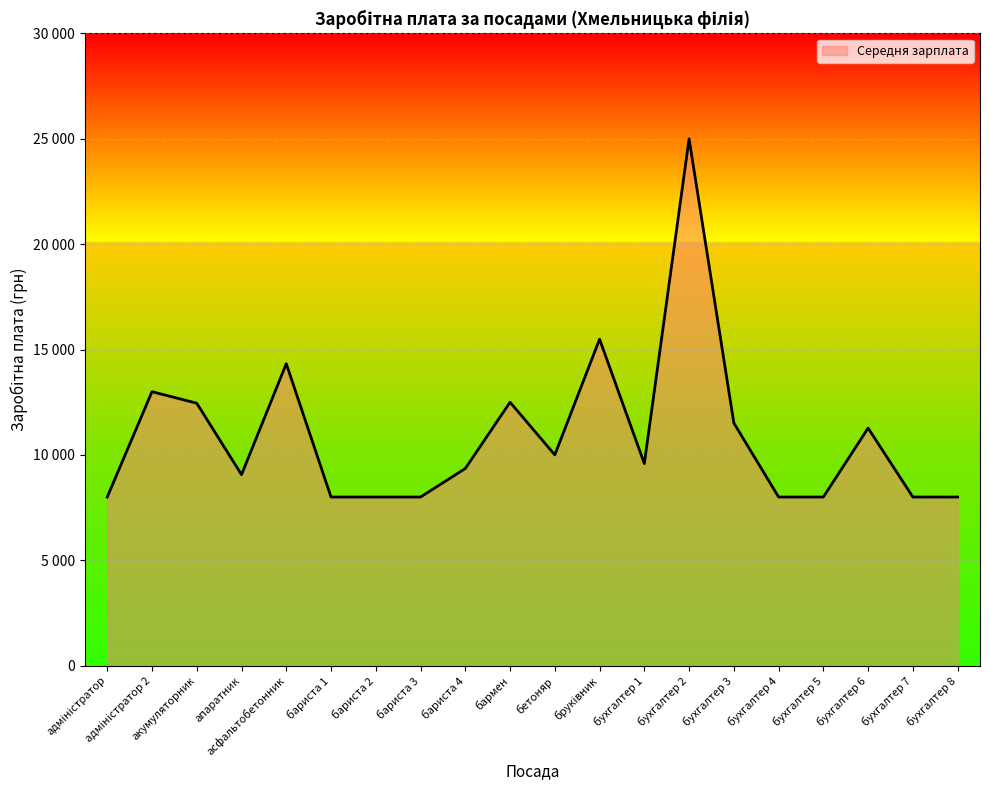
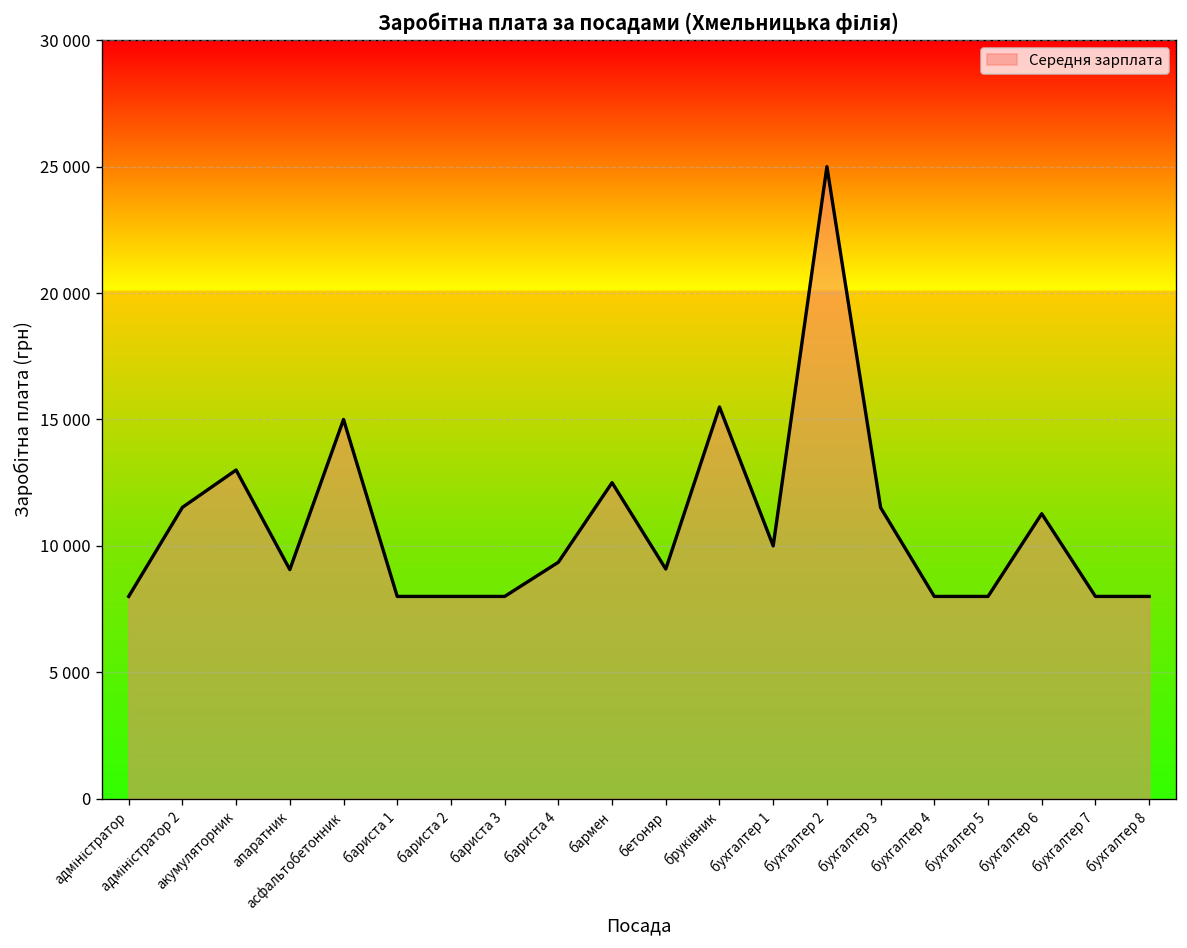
  {
    "адміністратор": 8000,
-   "адміністратор 2": 13000,
-   "акумуляторник": 12500,
+   "адміністратор 2": 11500,
+   "акумуляторник": 13000,
    "апаратник": 9100,
-   "асфальтобетонник": 14300,
+   "асфальтобетонник": 15000,
    "бариста 1": 8000,
    "бариста 2": 8000,
    "бариста 3": 8000,
    "бариста 4": 9400,
    "бармен": 12500,
-   "бетоняр": 10000,
+   "бетоняр": 9100,
    "бруківник": 15500,
-   "бухгалтер 1": 9600,
+   "бухгалтер 1": 10000,
    "бухгалтер 2": 25000,
    "бухгалтер 3": 11500,
    "бухгалтер 4": 8000,
    "бухгалтер 5": 8000,
    "бухгалтер 6": 11300,
    "бухгалтер 7": 8000,
    "бухгалтер 8": 8000
  }
